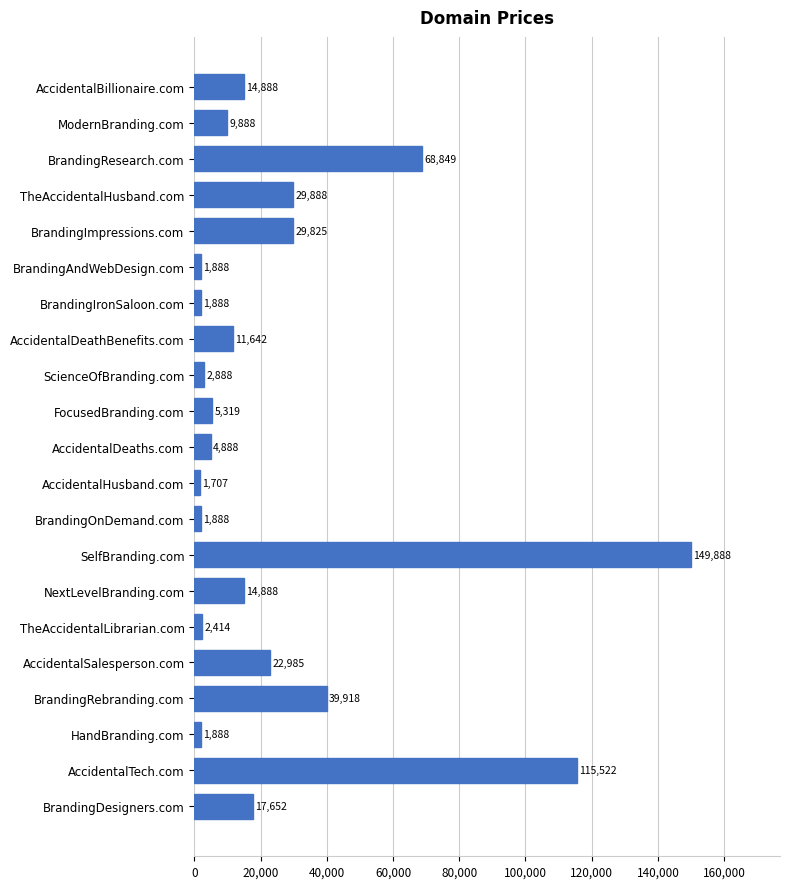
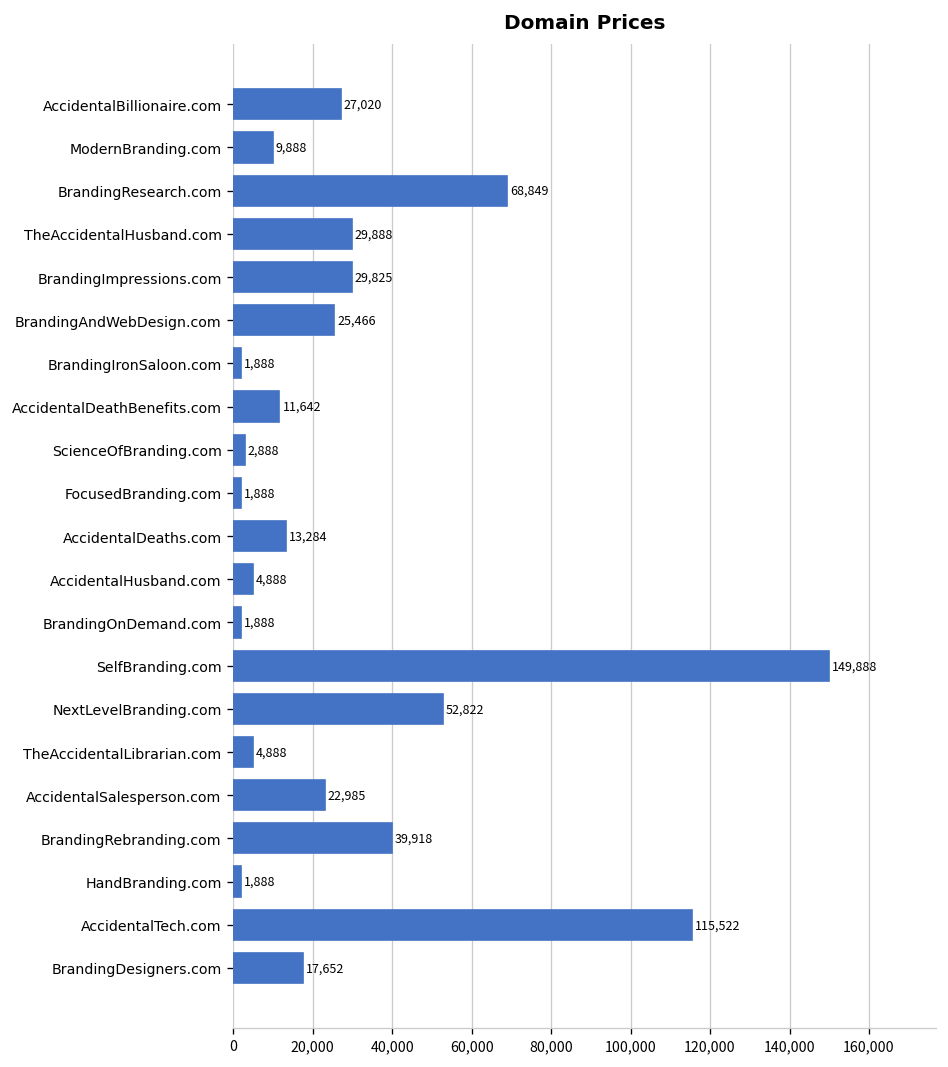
  {
-   "AccidentalBillionaire.com": "14,888",
+   "AccidentalBillionaire.com": "27,020",
    "ModernBranding.com": "9,888",
    "BrandingResearch.com": "68,849",
    "TheAccidentalHusband.com": "29,888",
    "BrandingImpressions.com": "29,825",
-   "BrandingAndWebDesign.com": "1,888",
+   "BrandingAndWebDesign.com": "25,466",
    "BrandingIronSaloon.com": "1,888",
    "AccidentalDeathBenefits.com": "11,642",
    "ScienceOfBranding.com": "2,888",
-   "FocusedBranding.com": "5,319",
-   "AccidentalDeaths.com": "4,888",
-   "AccidentalHusband.com": "1,707",
+   "FocusedBranding.com": "1,888",
+   "AccidentalDeaths.com": "13,284",
+   "AccidentalHusband.com": "4,888",
    "BrandingOnDemand.com": "1,888",
    "SelfBranding.com": "149,888",
-   "NextLevelBranding.com": "14,888",
-   "TheAccidentalLibrarian.com": "2,414",
+   "NextLevelBranding.com": "52,822",
+   "TheAccidentalLibrarian.com": "4,888",
    "AccidentalSalesperson.com": "22,985",
    "BrandingRebranding.com": "39,918",
    "HandBranding.com": "1,888",
    "AccidentalTech.com": "115,522",
    "BrandingDesigners.com": "17,652"
  }
